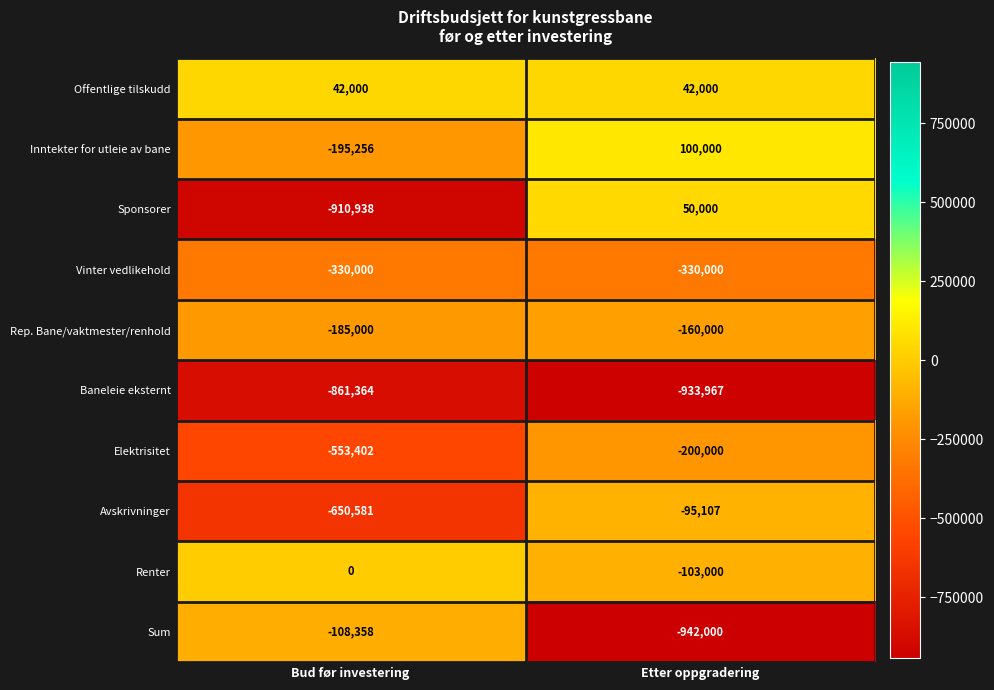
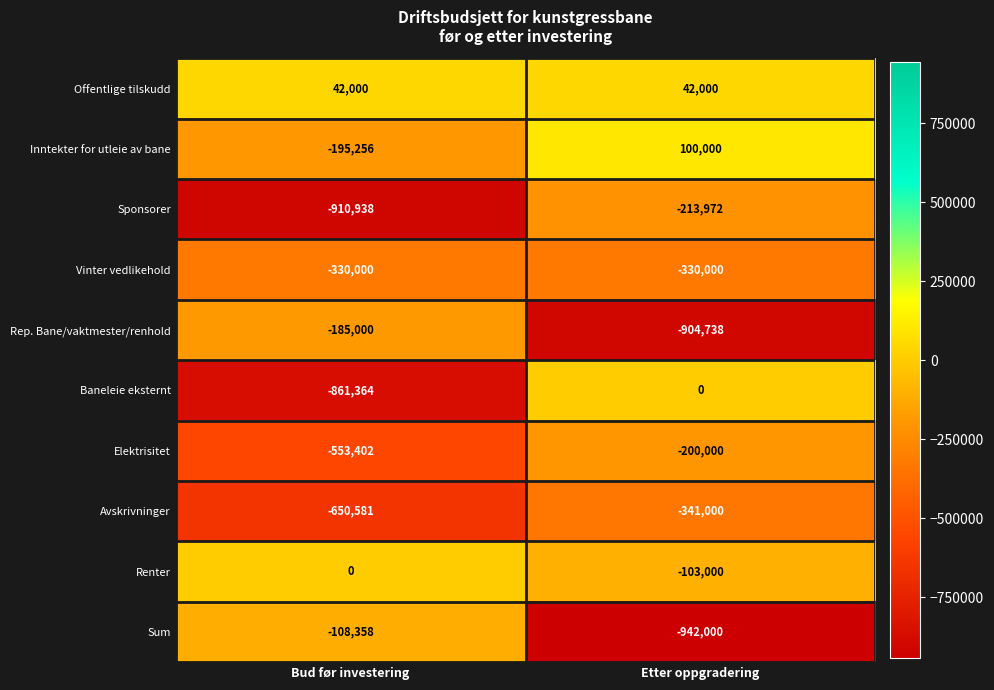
  {
    "Offentlige tilskudd": {
      "Bud før investering": "42,000",
      "Etter oppgradering": "42,000"
    },
    "Inntekter for utleie av bane": {
      "Bud før investering": "-195,256",
      "Etter oppgradering": "100,000"
    },
    "Sponsorer": {
      "Bud før investering": "-910,938",
-     "Etter oppgradering": "50,000"
+     "Etter oppgradering": "-213,972"
    },
    "Vinter vedlikehold": {
      "Bud før investering": "-330,000",
      "Etter oppgradering": "-330,000"
    },
    "Rep. Bane/vaktmester/renhold": {
      "Bud før investering": "-185,000",
-     "Etter oppgradering": "-160,000"
+     "Etter oppgradering": "-904,738"
    },
    "Baneleie eksternt": {
      "Bud før investering": "-861,364",
-     "Etter oppgradering": "-933,967"
+     "Etter oppgradering": "0"
    },
    "Elektrisitet": {
      "Bud før investering": "-553,402",
      "Etter oppgradering": "-200,000"
    },
    "Avskrivninger": {
      "Bud før investering": "-650,581",
-     "Etter oppgradering": "-95,107"
+     "Etter oppgradering": "-341,000"
    },
    "Renter": {
      "Bud før investering": "0",
      "Etter oppgradering": "-103,000"
    },
    "Sum": {
      "Bud før investering": "-108,358",
      "Etter oppgradering": "-942,000"
    }
  }
